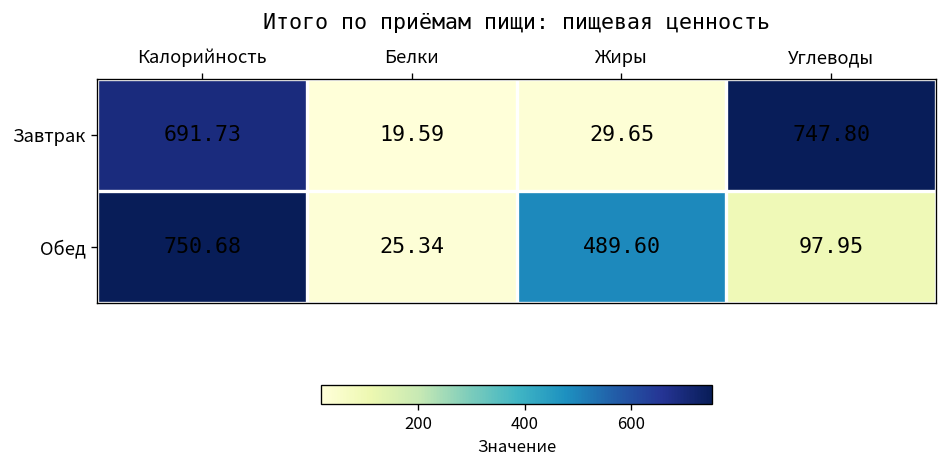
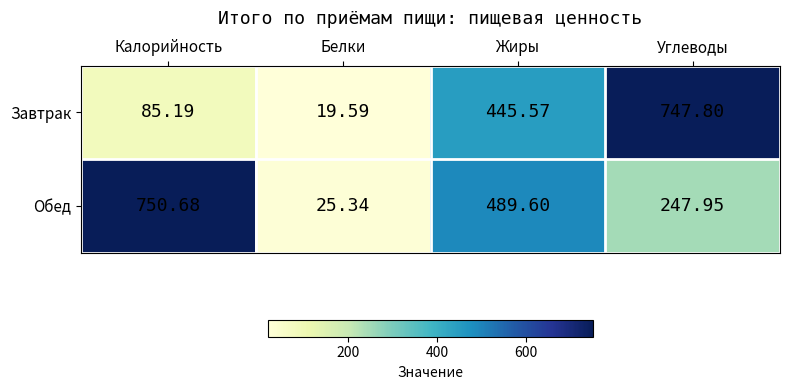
  {
    "Завтрак": {
-     "Калорийность": 691.73,
+     "Калорийность": 85.19,
      "Белки": 19.59,
-     "Жиры": 29.65,
+     "Жиры": 445.57,
      "Углеводы": 747.80
    },
    "Обед": {
      "Калорийность": 750.68,
      "Белки": 25.34,
      "Жиры": 489.60,
-     "Углеводы": 97.95
+     "Углеводы": 247.95
    }
  }
